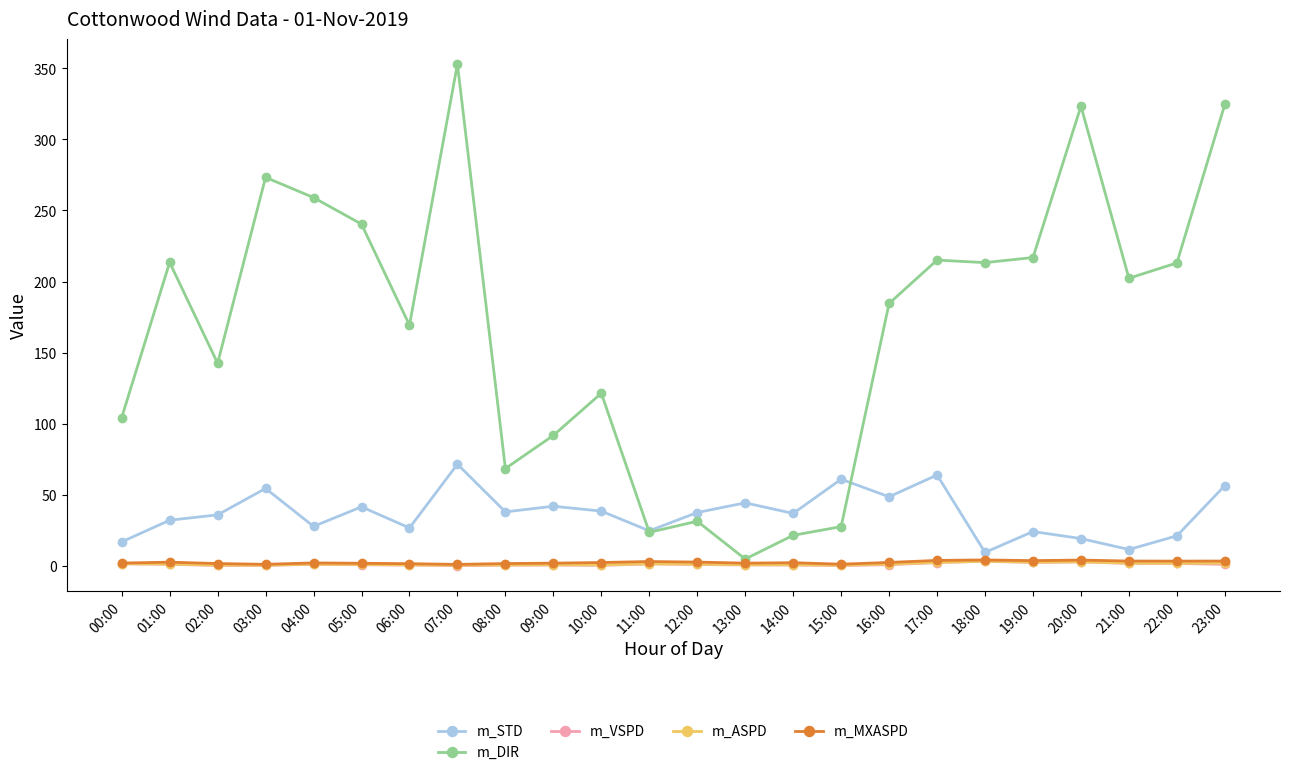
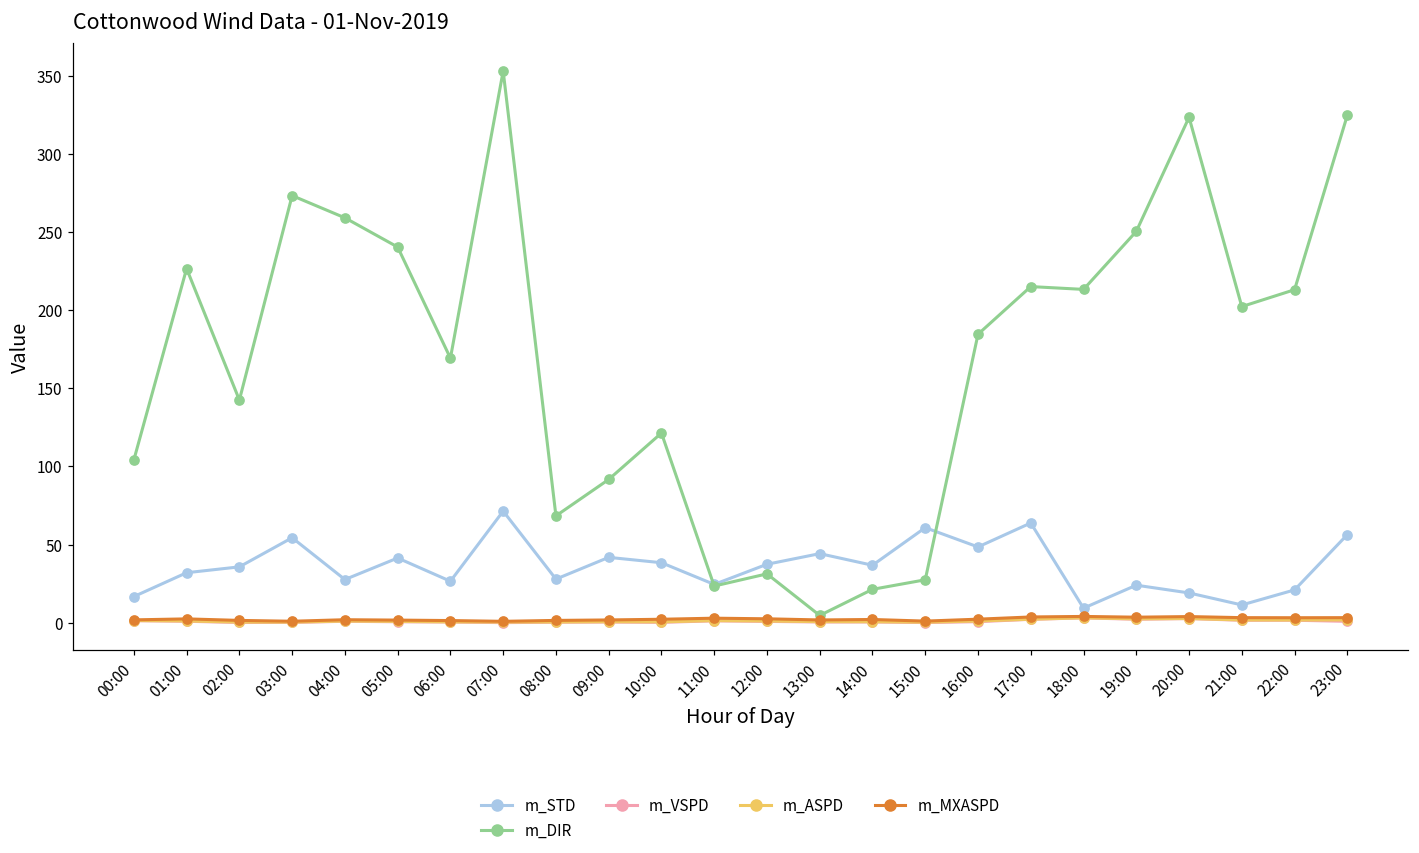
  {
    "m_STD": {
      "00:00": 17,
      "01:00": 32,
      "02:00": 36,
      "03:00": 54,
      "04:00": 28,
      "05:00": 41,
      "06:00": 27,
      "07:00": 71,
-     "08:00": 38,
+     "08:00": 28,
      "09:00": 42,
      "10:00": 38,
      "12:00": 37,
      "13:00": 44,
      "14:00": 37,
      "15:00": 61,
      "16:00": 49,
      "17:00": 64,
      "18:00": 9,
      "19:00": 24,
      "20:00": 19,
      "21:00": 11,
      "22:00": 21,
      "23:00": 56
    },
    "m_DIR": {
      "00:00": 104,
-     "01:00": 214,
+     "01:00": 227,
      "02:00": 143,
      "03:00": 273,
      "04:00": 259,
      "05:00": 240,
      "06:00": 169,
      "07:00": 353,
      "08:00": 68,
      "09:00": 92,
      "10:00": 121,
      "12:00": 31,
      "13:00": 5,
      "14:00": 21,
      "15:00": 28,
      "16:00": 185,
      "17:00": 215,
      "18:00": 213,
-     "19:00": 217,
+     "19:00": 250,
      "20:00": 323,
      "21:00": 202,
      "22:00": 213,
      "23:00": 325
    }
  }
